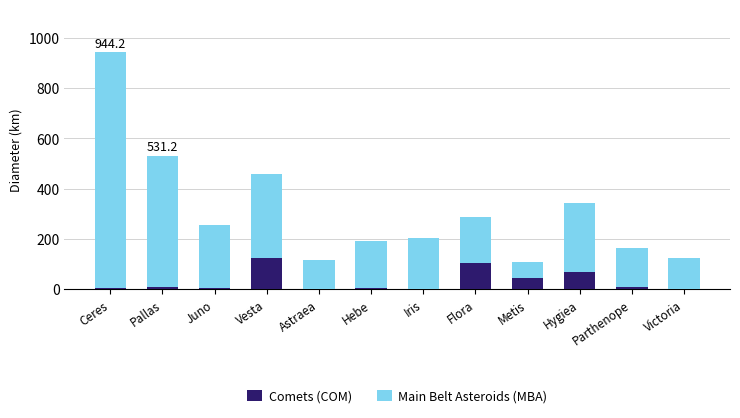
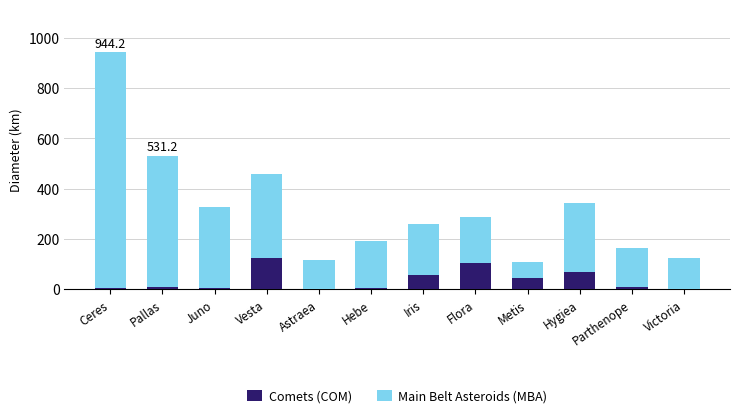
  {
    "Comets (COM)": {
      "Pallas": 10,
      "Vesta": 130,
-     "Iris": 0,
+     "Iris": 60,
      "Flora": 110,
      "Metis": 40,
      "Hygiea": 70
    },
    "Main Belt Asteroids (MBA)": {
-     "Juno": 250,
+     "Juno": 330,
      "Vesta": 330,
      "Astraea": 120,
      "Hebe": 190,
      "Iris": 200,
      "Flora": 180,
      "Metis": 70,
      "Hygiea": 270,
      "Parthenope": 150,
      "Victoria": 120
    }
  }
